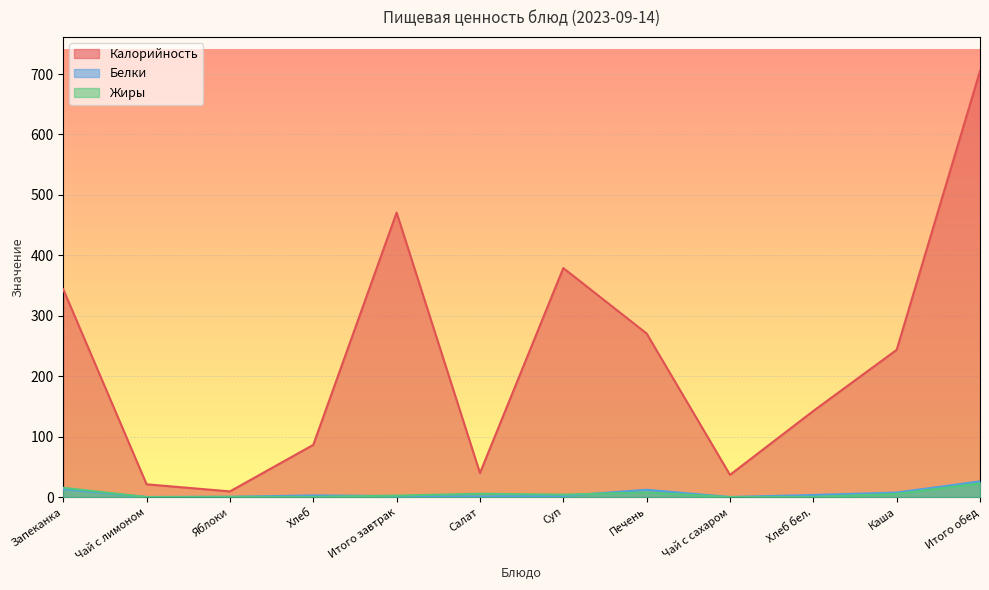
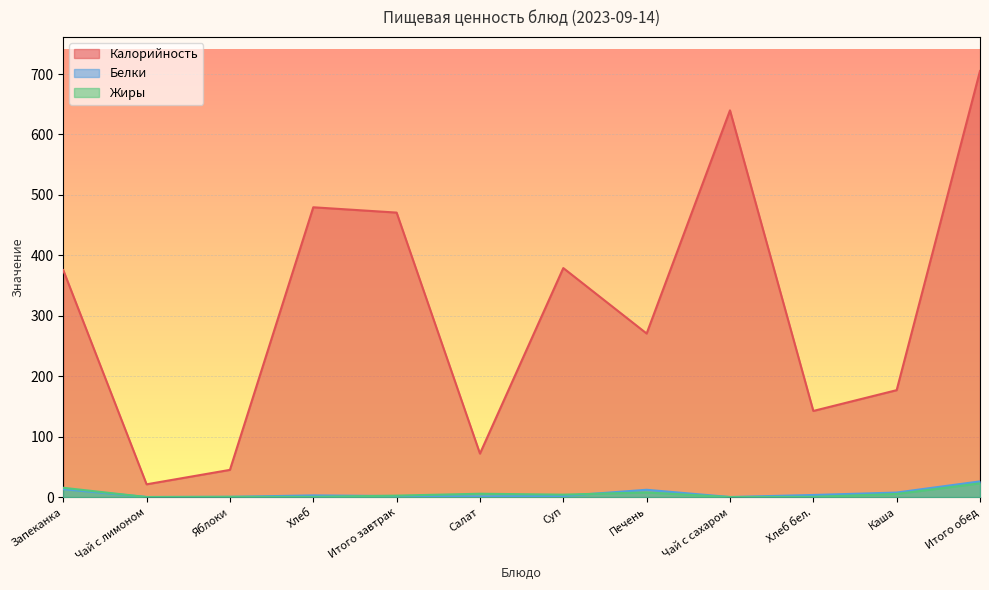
  {
    "Калорийность": {
-     "Запеканка": 340,
+     "Запеканка": 380,
      "Чай с лимоном": 20,
-     "Яблоки": 10,
-     "Хлеб": 90,
+     "Яблоки": 50,
+     "Хлеб": 480,
      "Итого завтрак": 470,
-     "Салат": 40,
+     "Салат": 70,
      "Суп": 380,
      "Печень": 270,
-     "Чай с сахаром": 40,
+     "Чай с сахаром": 640,
      "Хлеб бел.": 140,
-     "Каша": 240,
+     "Каша": 180,
      "Итого обед": 710
    },
    "Белки": {
      "Салат": 0,
      "Печень": 10
    },
    "Жиры": {
      "Салат": 10,
      "Печень": 10
    }
  }
